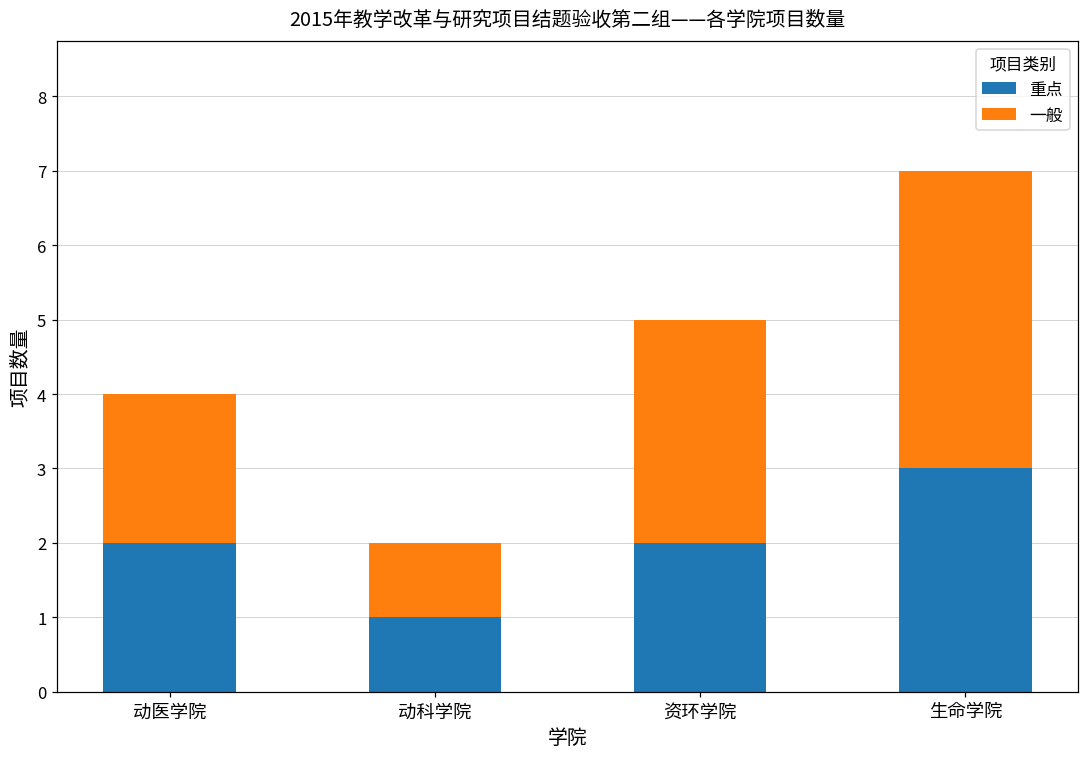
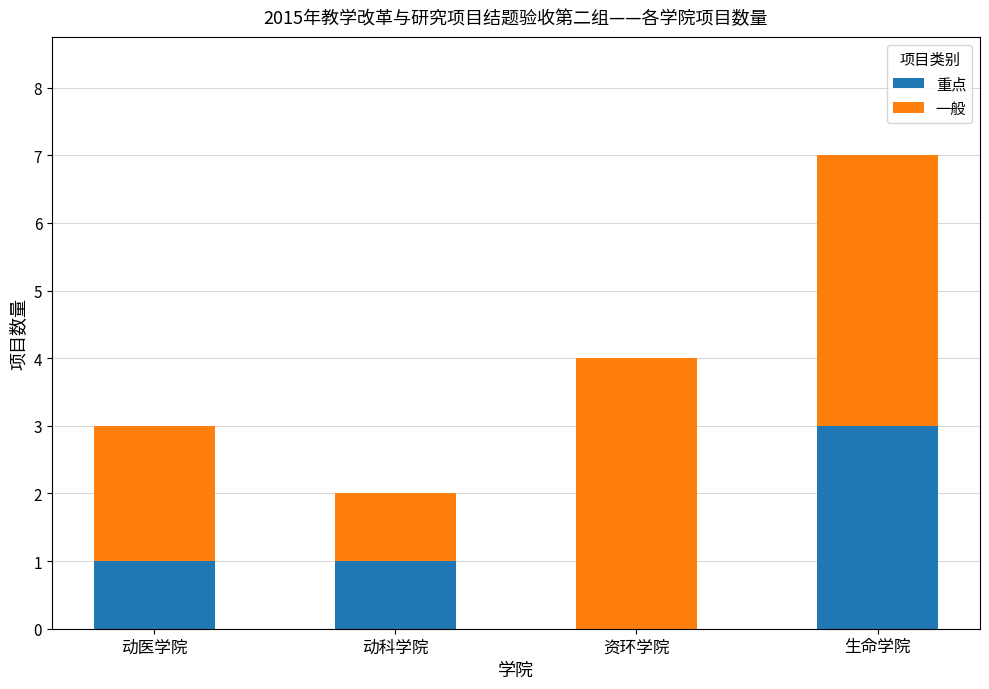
  {
    "重点": {
-     "动医学院": 2,
+     "动医学院": 1,
      "动科学院": 1,
-     "资环学院": 2,
+     "资环学院": 0,
      "生命学院": 3
    },
    "一般": {
      "动医学院": 2,
      "动科学院": 1,
-     "资环学院": 3,
+     "资环学院": 4,
      "生命学院": 4
    }
  }
